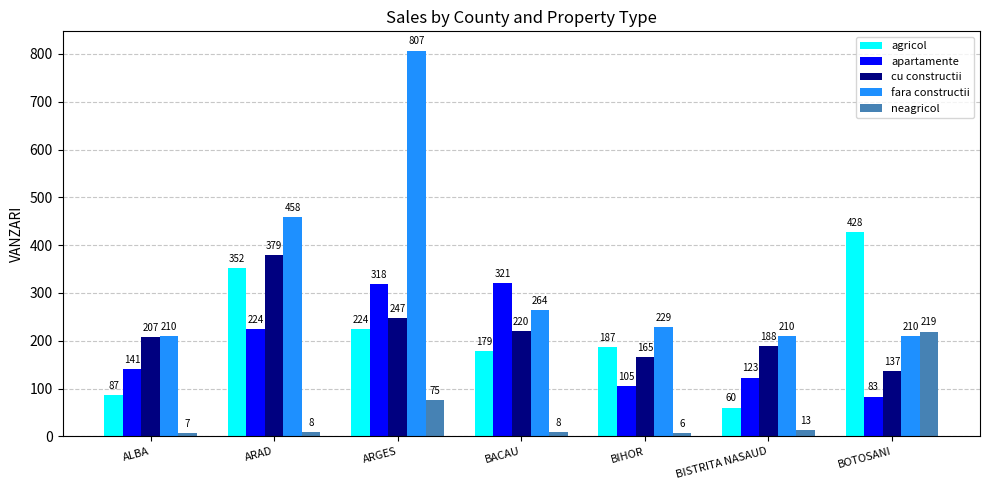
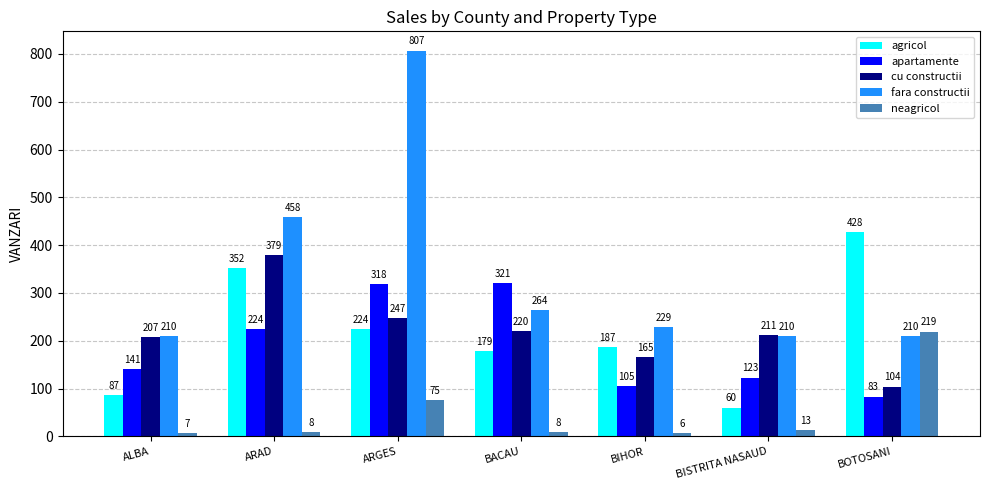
  {
    "agricol": {
      "ALBA": 87,
      "ARAD": 352,
      "ARGES": 224,
      "BACAU": 179,
      "BIHOR": 187,
      "BISTRITA NASAUD": 60,
      "BOTOSANI": 428
    },
    "apartamente": {
      "ALBA": 141,
      "ARAD": 224,
      "ARGES": 318,
      "BACAU": 321,
      "BIHOR": 105,
      "BISTRITA NASAUD": 123,
      "BOTOSANI": 83
    },
    "cu constructii": {
      "ALBA": 207,
      "ARAD": 379,
      "ARGES": 247,
      "BACAU": 220,
      "BIHOR": 165,
-     "BISTRITA NASAUD": 188,
-     "BOTOSANI": 137
+     "BISTRITA NASAUD": 211,
+     "BOTOSANI": 104
    },
    "fara constructii": {
      "ALBA": 210,
      "ARAD": 458,
      "ARGES": 807,
      "BACAU": 264,
      "BIHOR": 229,
      "BISTRITA NASAUD": 210,
      "BOTOSANI": 210
    },
    "neagricol": {
      "ALBA": 7,
      "ARAD": 8,
      "ARGES": 75,
      "BACAU": 8,
      "BIHOR": 6,
      "BISTRITA NASAUD": 13,
      "BOTOSANI": 219
    }
  }
